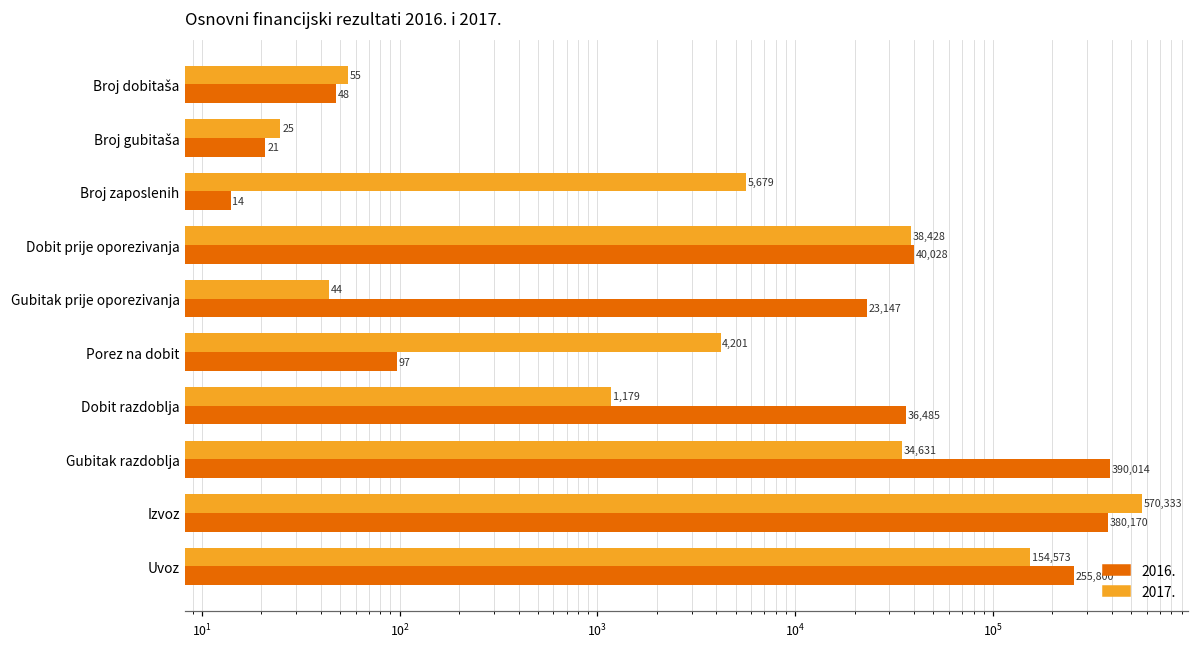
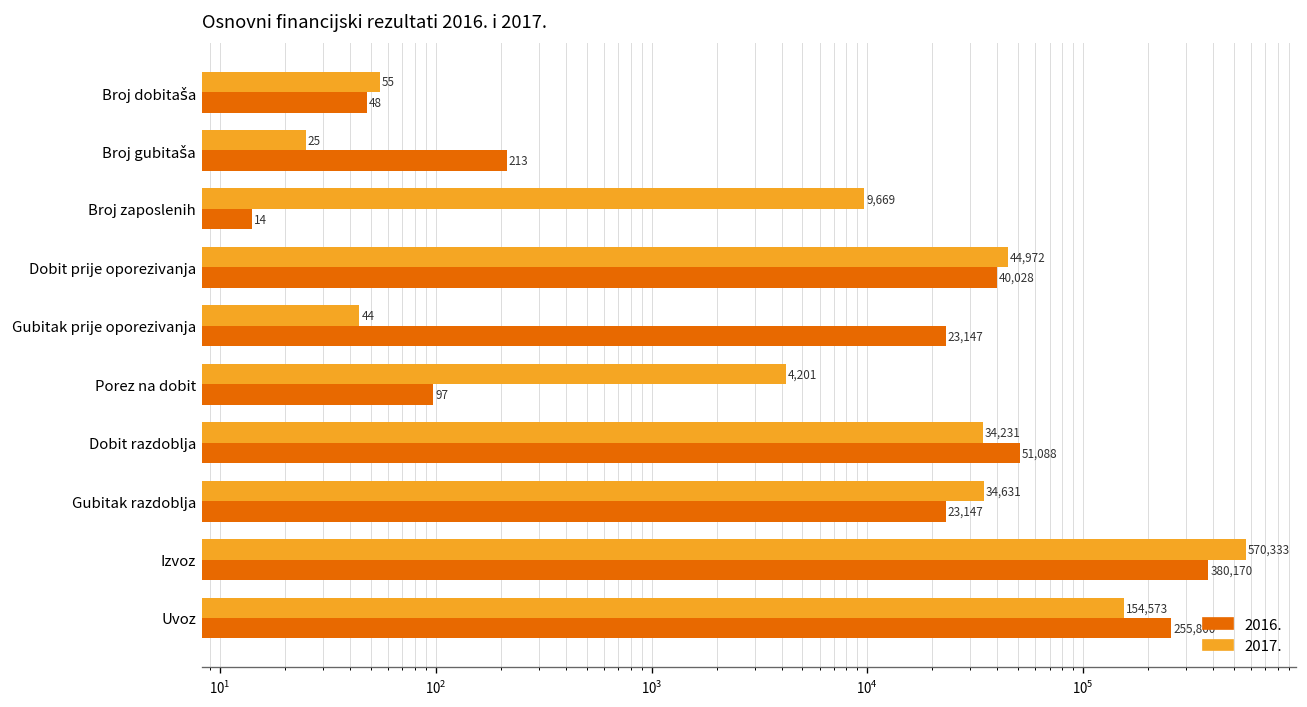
  {
    "2016.": {
      "Broj dobitaša": "48",
-     "Broj gubitaša": "21",
+     "Broj gubitaša": "213",
      "Broj zaposlenih": "14",
      "Dobit prije oporezivanja": "40,028",
      "Gubitak prije oporezivanja": "23,147",
      "Porez na dobit": "97",
-     "Dobit razdoblja": "36,485",
-     "Gubitak razdoblja": "390,014",
+     "Dobit razdoblja": "51,088",
+     "Gubitak razdoblja": "23,147",
      "Izvoz": "380,170",
      "Uvoz": "255,800"
    },
    "2017.": {
      "Broj dobitaša": "55",
      "Broj gubitaša": "25",
-     "Broj zaposlenih": "5,679",
-     "Dobit prije oporezivanja": "38,428",
+     "Broj zaposlenih": "9,669",
+     "Dobit prije oporezivanja": "44,972",
      "Gubitak prije oporezivanja": "44",
      "Porez na dobit": "4,201",
-     "Dobit razdoblja": "1,179",
+     "Dobit razdoblja": "34,231",
      "Gubitak razdoblja": "34,631",
      "Izvoz": "570,333",
      "Uvoz": "154,573"
    }
  }
